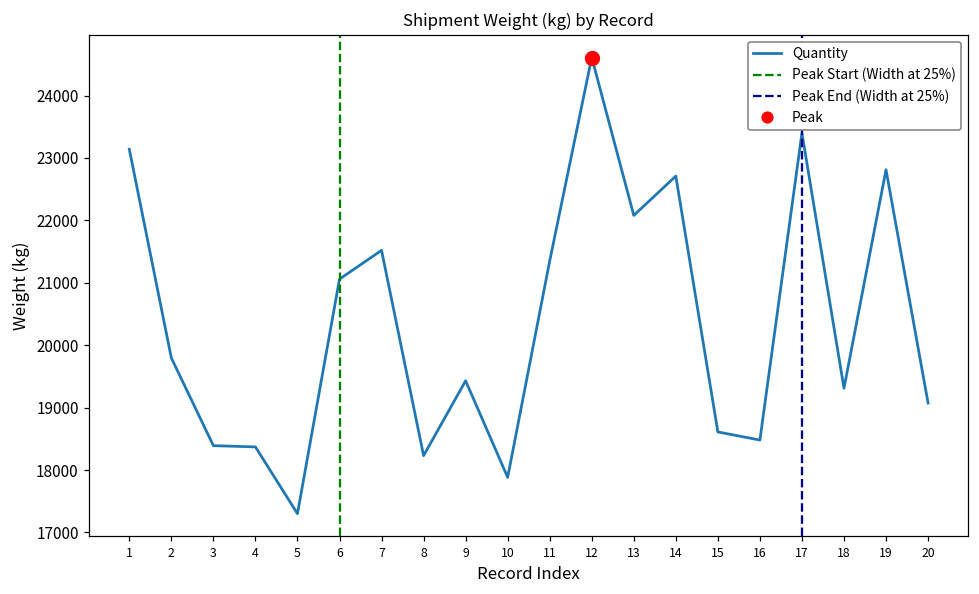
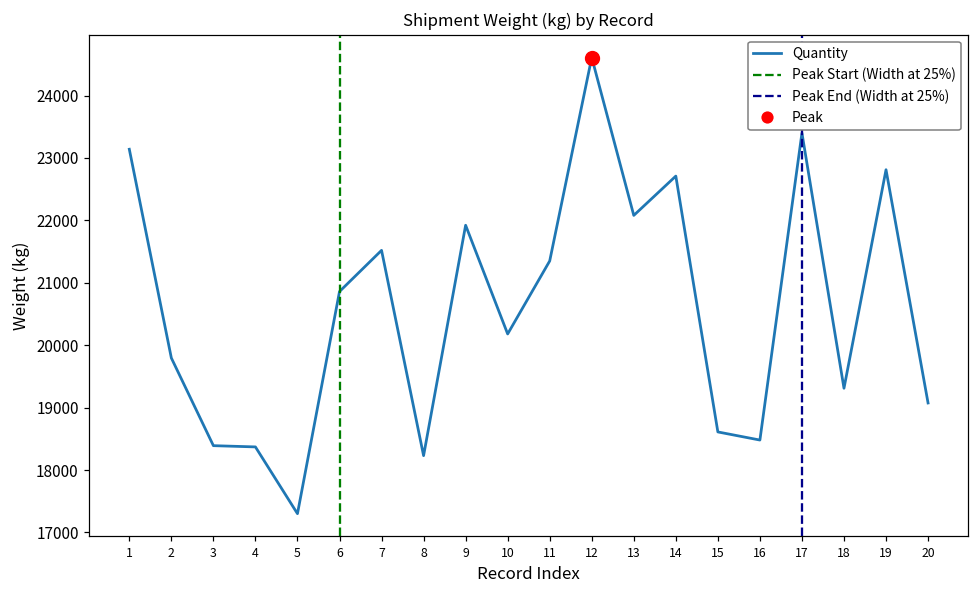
  {
    "Quantity": {
      "1": 23100,
      "2": 19800,
      "3": 18400,
      "4": 18400,
      "5": 17300,
-     "6": 21100,
+     "6": 20900,
      "7": 21500,
      "8": 18200,
-     "9": 19400,
-     "10": 17900,
+     "9": 21900,
+     "10": 20200,
      "11": 21400,
      "13": 22100,
      "14": 22700,
      "15": 18600,
      "16": 18500,
      "17": 23400,
      "18": 19300,
      "19": 22800,
      "20": 19100
    }
  }
